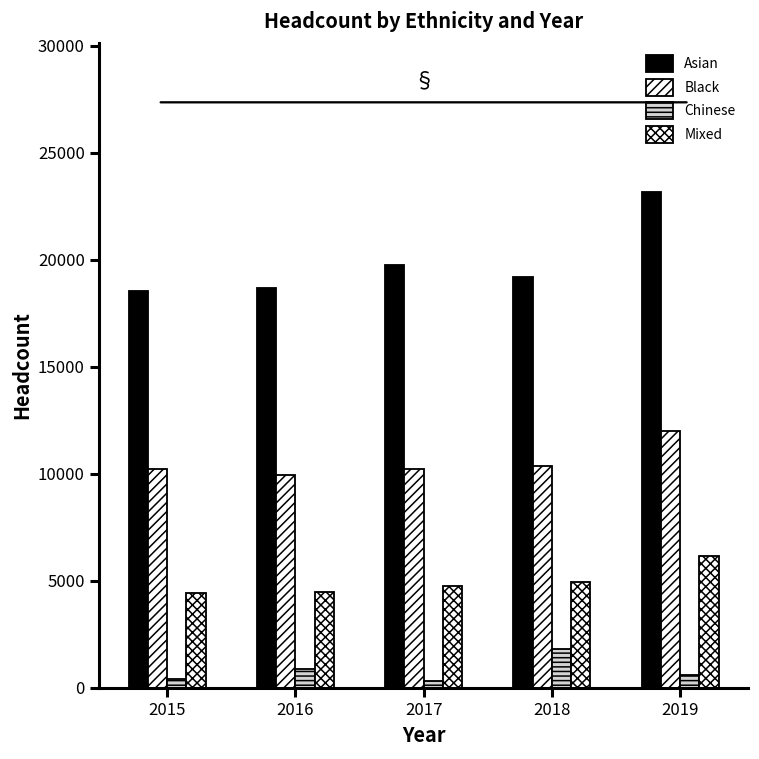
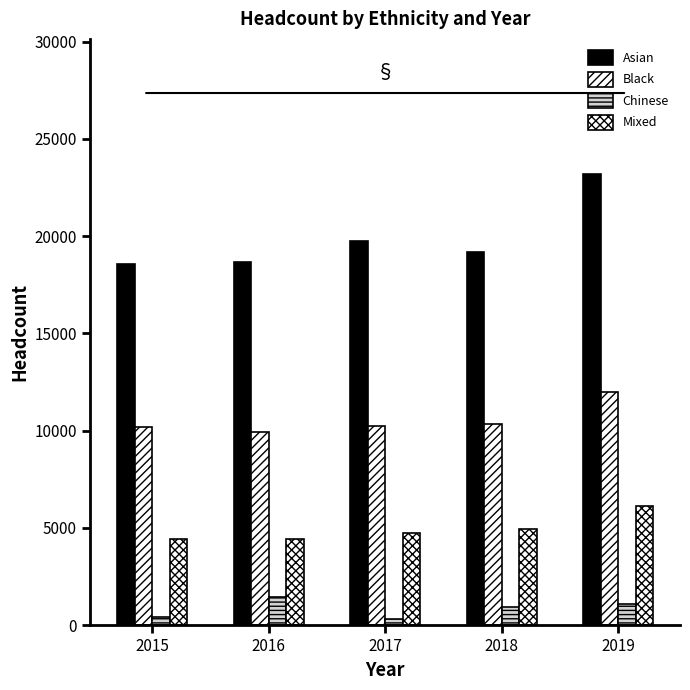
  {
    "Asian": {
      "2015": 18600,
      "2016": 18700,
      "2017": 19800,
      "2018": 19200,
      "2019": 23200
    },
    "Chinese": {
      "2015": 400,
-     "2016": 900,
+     "2016": 1500,
      "2017": 300,
-     "2018": 1800,
-     "2019": 600
+     "2018": 1000,
+     "2019": 1100
    }
  }
